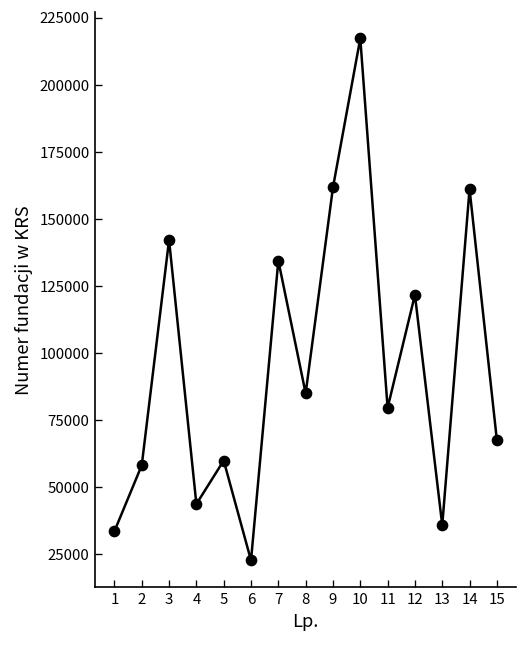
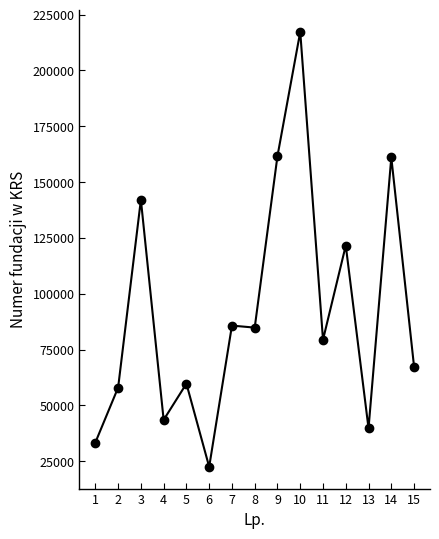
  {
    "1": 33000,
    "2": 58000,
    "3": 142000,
    "4": 44000,
    "5": 60000,
    "6": 23000,
-   "7": 134000,
+   "7": 86000,
    "8": 85000,
    "9": 162000,
    "10": 217000,
    "11": 79000,
    "12": 122000,
-   "13": 36000,
+   "13": 40000,
    "14": 161000,
    "15": 67000
  }
